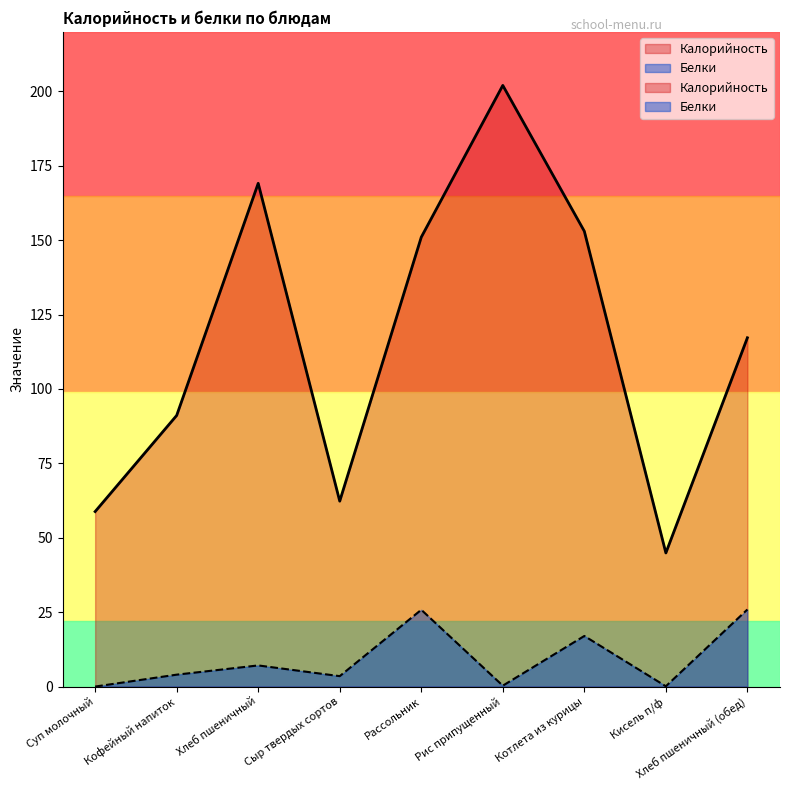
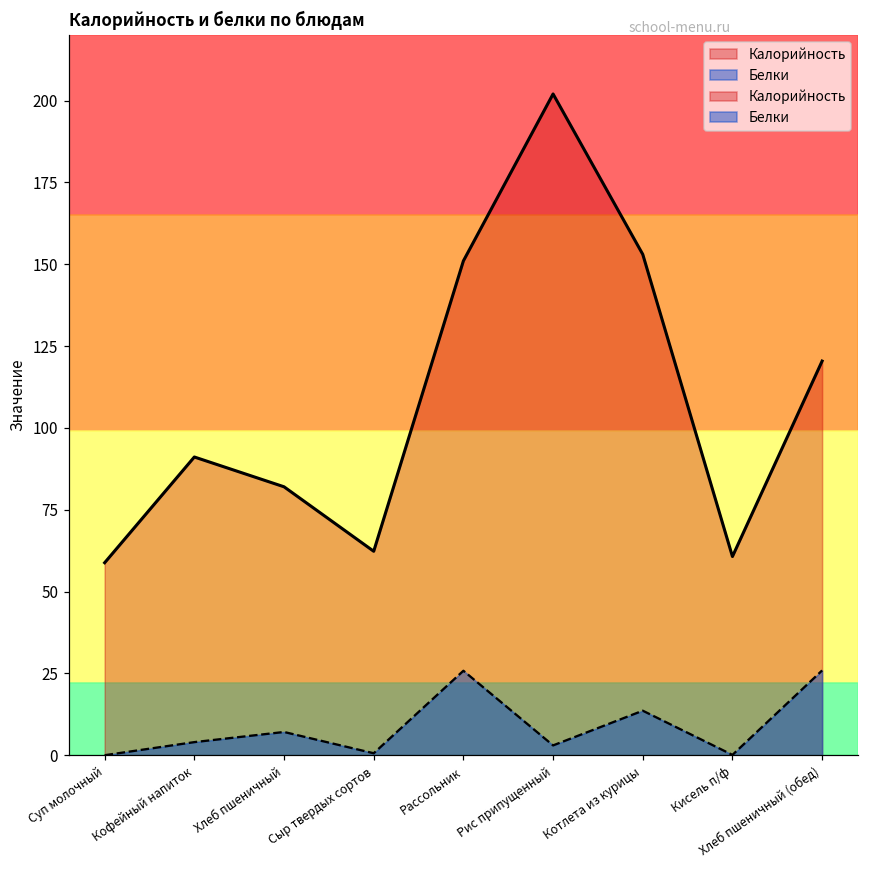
  {
    "Калорийность": {
      "Суп молочный": 59,
      "Кофейный напиток": 91,
-     "Хлеб пшеничный": 169,
+     "Хлеб пшеничный": 82,
      "Сыр твердых сортов": 62,
      "Рассольник": 151,
      "Рис припущенный": 202,
      "Котлета из курицы": 153,
-     "Кисель п/ф": 45,
-     "Хлеб пшеничный (обед)": 117
+     "Кисель п/ф": 61,
+     "Хлеб пшеничный (обед)": 120
    },
    "Белки": {
      "Суп молочный": 0,
      "Кофейный напиток": 4,
      "Хлеб пшеничный": 7,
-     "Сыр твердых сортов": 4,
+     "Сыр твердых сортов": 1,
      "Рассольник": 26,
-     "Рис припущенный": 0,
-     "Котлета из курицы": 17,
+     "Рис припущенный": 3,
+     "Котлета из курицы": 14,
      "Кисель п/ф": 0,
      "Хлеб пшеничный (обед)": 26
    }
  }
